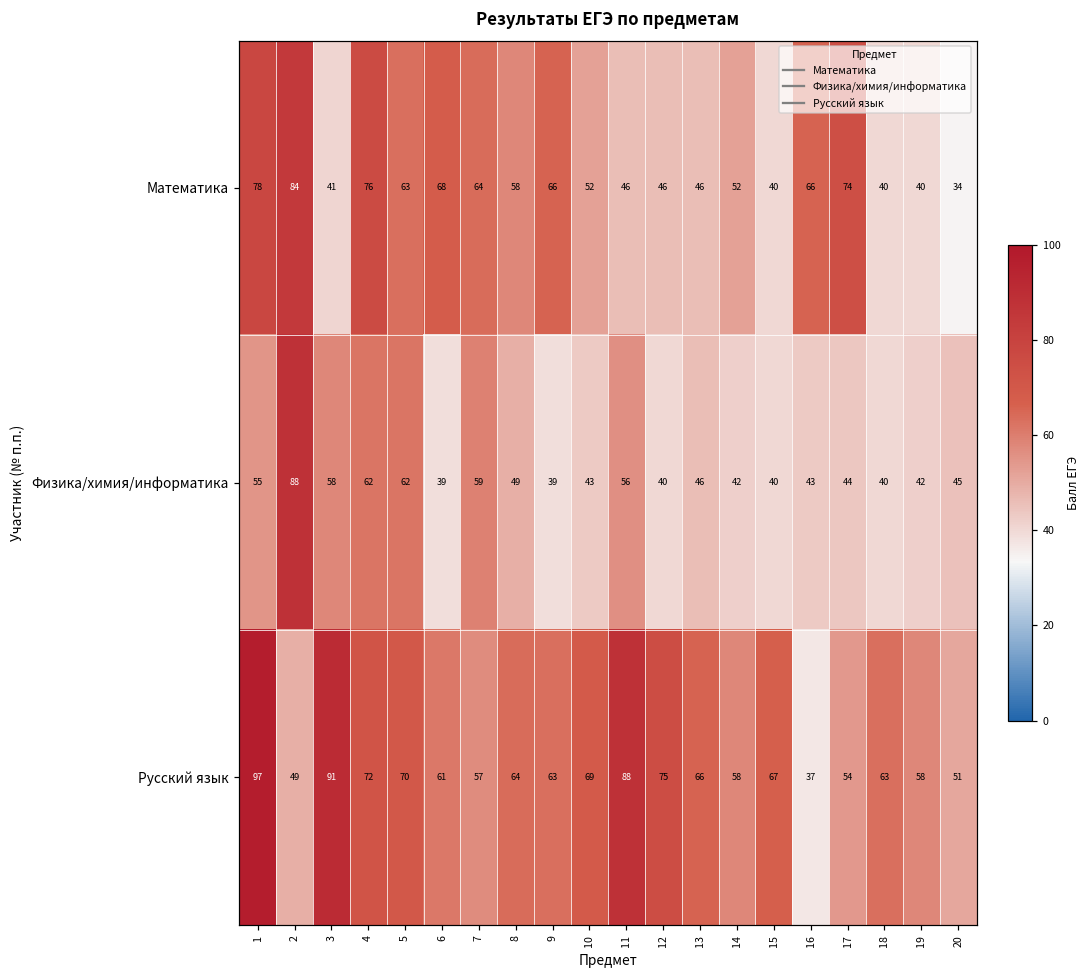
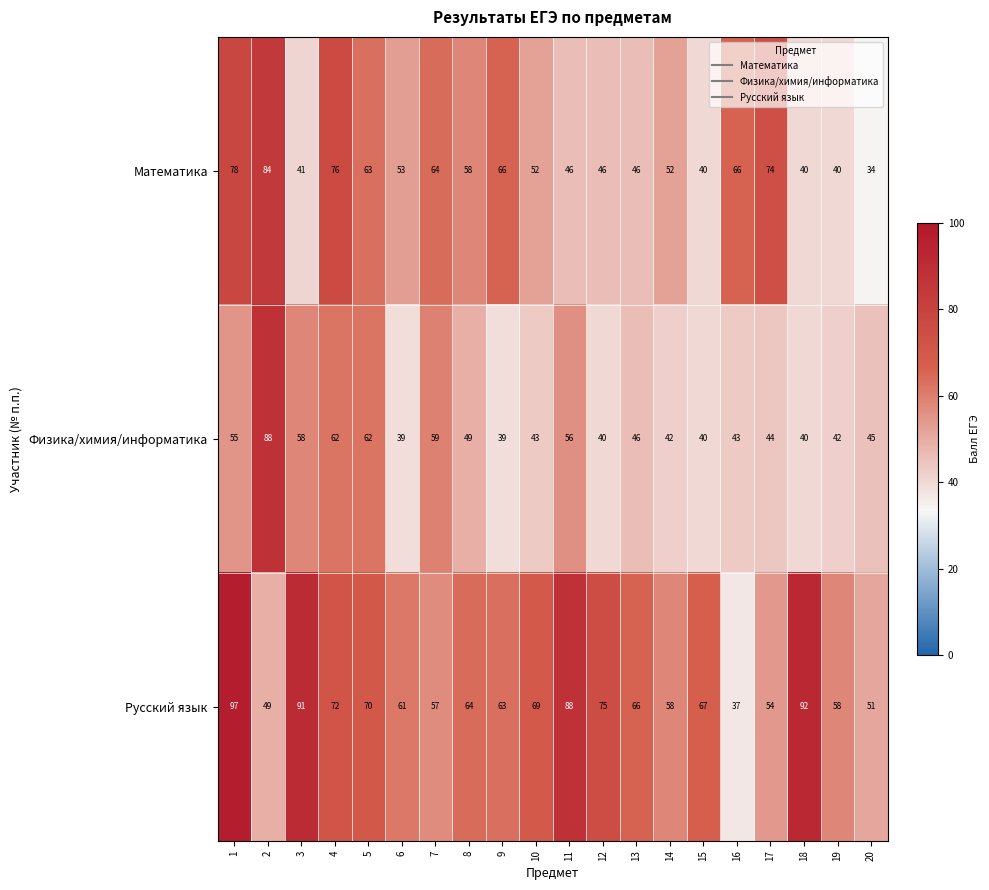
  {
    "Математика": {
      "1": 78,
      "2": 84,
      "3": 41,
      "4": 76,
      "5": 63,
-     "6": 68,
+     "6": 53,
      "7": 64,
      "8": 58,
      "9": 66,
      "10": 52,
      "11": 46,
      "12": 46,
      "13": 46,
      "14": 52,
      "15": 40,
      "16": 66,
      "17": 74,
      "18": 40,
      "19": 40,
      "20": 34
    },
    "Физика/химия/информатика": {
      "1": 55,
      "2": 88,
      "3": 58,
      "4": 62,
      "5": 62,
      "6": 39,
      "7": 59,
      "8": 49,
      "9": 39,
      "10": 43,
      "11": 56,
      "12": 40,
      "13": 46,
      "14": 42,
      "15": 40,
      "16": 43,
      "17": 44,
      "18": 40,
      "19": 42,
      "20": 45
    },
    "Русский язык": {
      "1": 97,
      "2": 49,
      "3": 91,
      "4": 72,
      "5": 70,
      "6": 61,
      "7": 57,
      "8": 64,
      "9": 63,
      "10": 69,
      "11": 88,
      "12": 75,
      "13": 66,
      "14": 58,
      "15": 67,
      "16": 37,
      "17": 54,
-     "18": 63,
+     "18": 92,
      "19": 58,
      "20": 51
    }
  }
